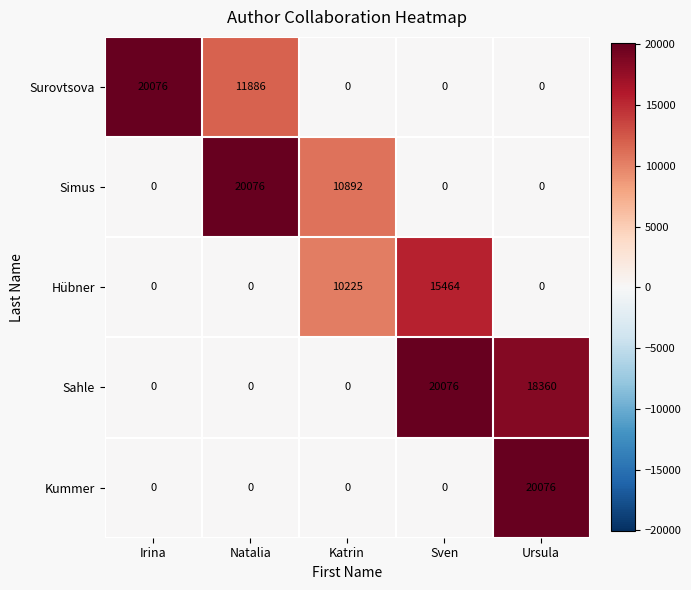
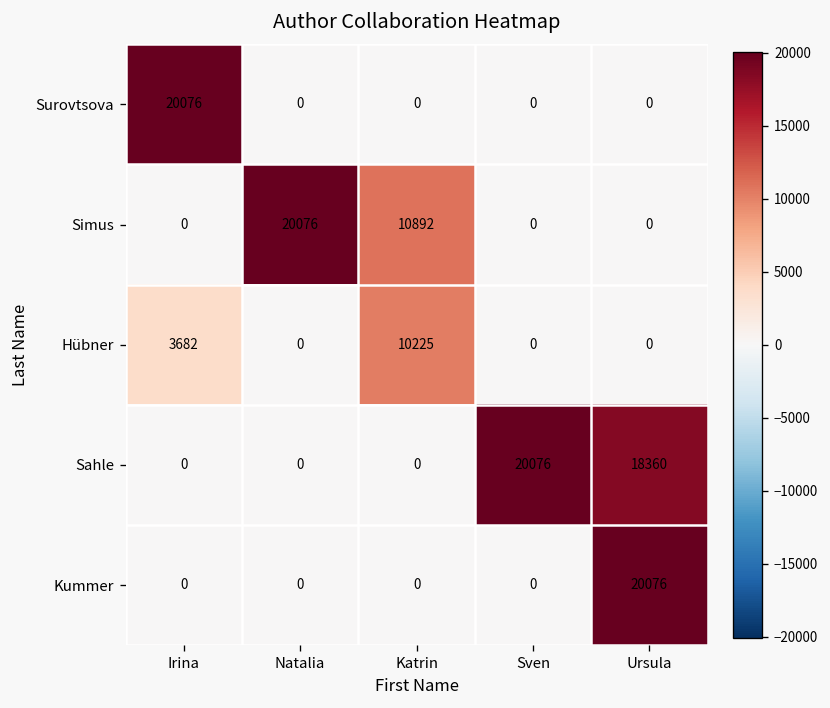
  {
    "Surovtsova": {
      "Irina": 20076,
-     "Natalia": 11886,
+     "Natalia": 0,
      "Katrin": 0,
      "Sven": 0,
      "Ursula": 0
    },
    "Simus": {
      "Irina": 0,
      "Natalia": 20076,
      "Katrin": 10892,
      "Sven": 0,
      "Ursula": 0
    },
    "Hübner": {
-     "Irina": 0,
+     "Irina": 3682,
      "Natalia": 0,
      "Katrin": 10225,
-     "Sven": 15464,
+     "Sven": 0,
      "Ursula": 0
    },
    "Sahle": {
      "Irina": 0,
      "Natalia": 0,
      "Katrin": 0,
      "Sven": 20076,
      "Ursula": 18360
    },
    "Kummer": {
      "Irina": 0,
      "Natalia": 0,
      "Katrin": 0,
      "Sven": 0,
      "Ursula": 20076
    }
  }
